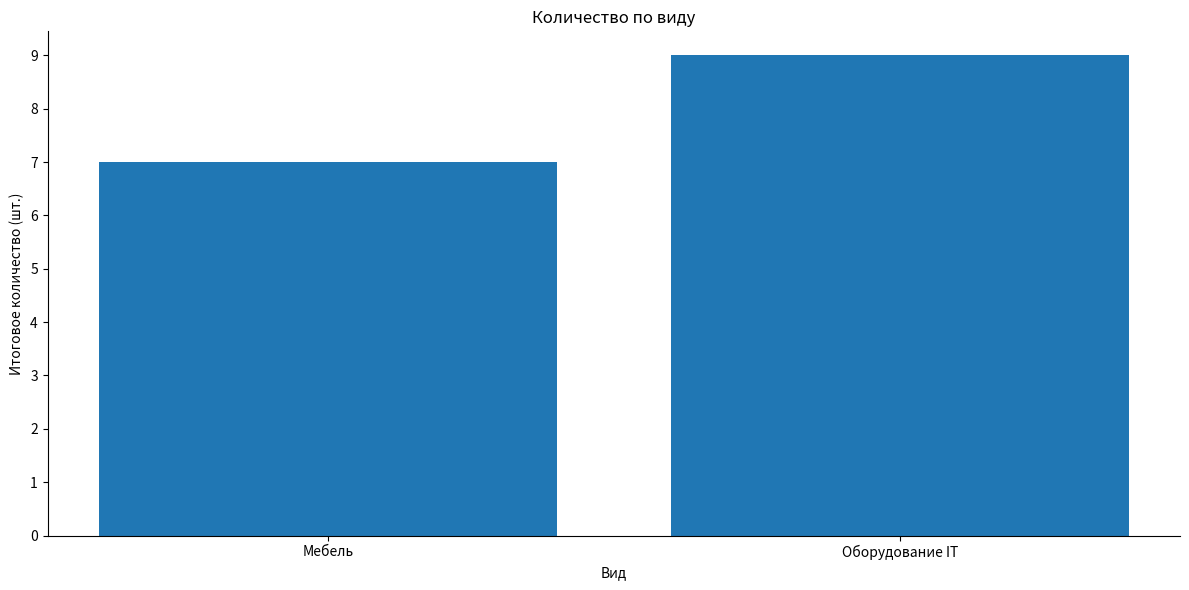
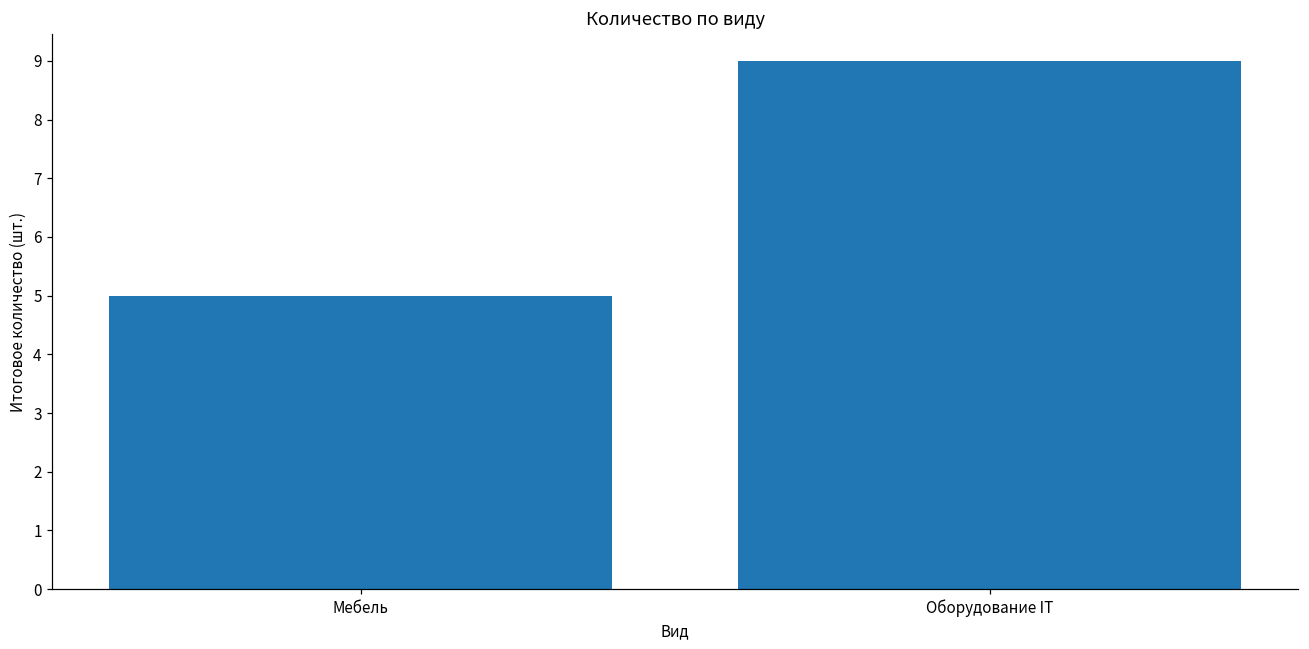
  {
-   "Мебель": 7,
+   "Мебель": 5,
    "Оборудование IT": 9
  }
